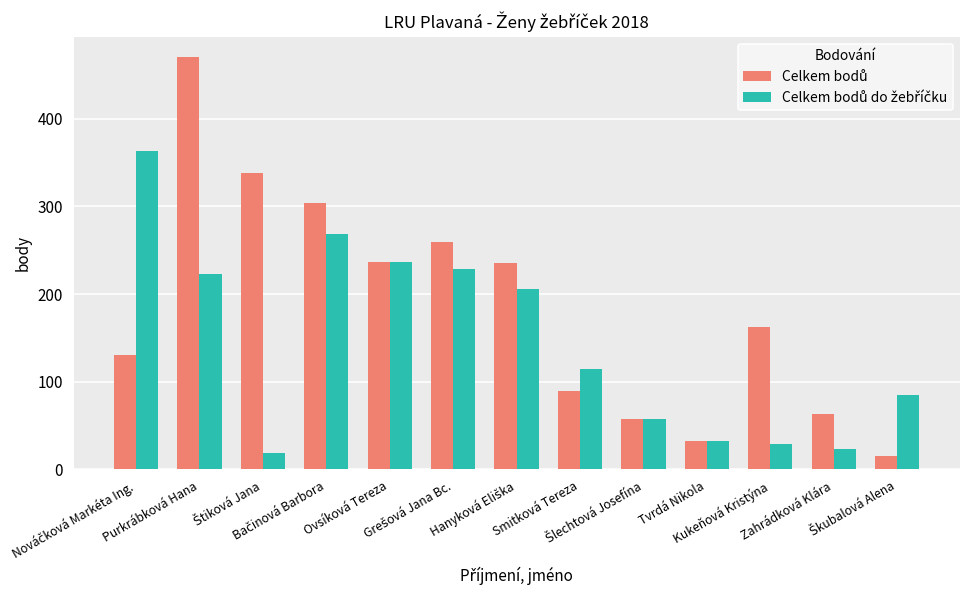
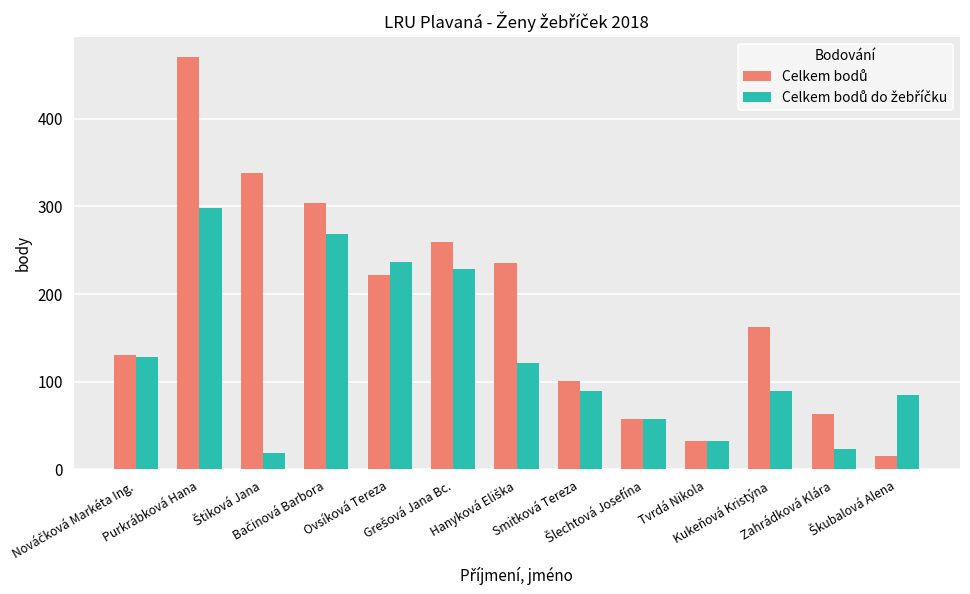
  {
    "Celkem bodů": {
      "Nováčková Markéta Ing.": 130,
      "Purkrábková Hana": 470,
      "Štiková Jana": 340,
      "Bačinová Barbora": 300,
-     "Ovsíková Tereza": 240,
+     "Ovsíková Tereza": 220,
      "Grešová Jana Bc.": 260,
      "Hanyková Eliška": 240,
-     "Smitková Tereza": 90,
+     "Smitková Tereza": 100,
      "Šlechtová Josefína": 60,
      "Tvrdá Nikola": 30,
      "Kukeňová Kristýna": 160,
      "Zahrádková Klára": 60,
      "Škubalová Alena": 20
    },
    "Celkem bodů do žebříčku": {
-     "Nováčková Markéta Ing.": 360,
-     "Purkrábková Hana": 220,
+     "Nováčková Markéta Ing.": 130,
+     "Purkrábková Hana": 300,
      "Štiková Jana": 20,
      "Bačinová Barbora": 270,
      "Ovsíková Tereza": 240,
      "Grešová Jana Bc.": 230,
-     "Hanyková Eliška": 210,
-     "Smitková Tereza": 120,
+     "Hanyková Eliška": 120,
+     "Smitková Tereza": 90,
      "Šlechtová Josefína": 60,
      "Tvrdá Nikola": 30,
-     "Kukeňová Kristýna": 30,
+     "Kukeňová Kristýna": 90,
      "Zahrádková Klára": 20,
      "Škubalová Alena": 90
    }
  }
